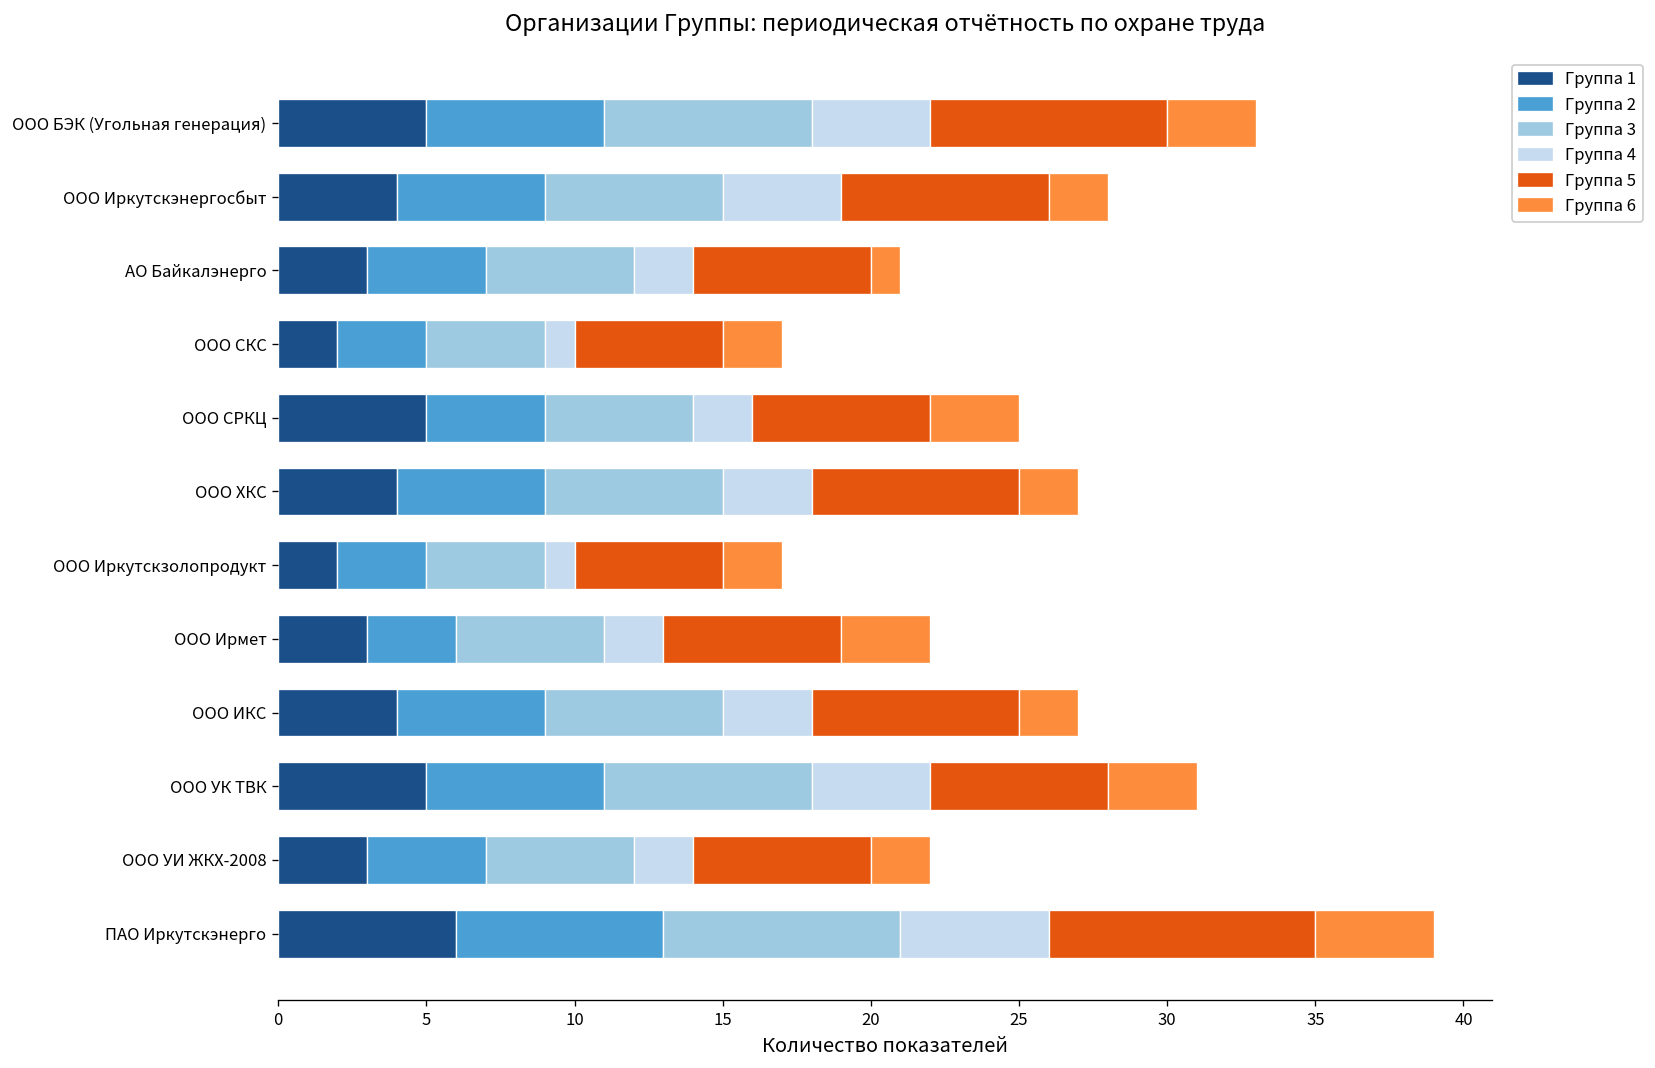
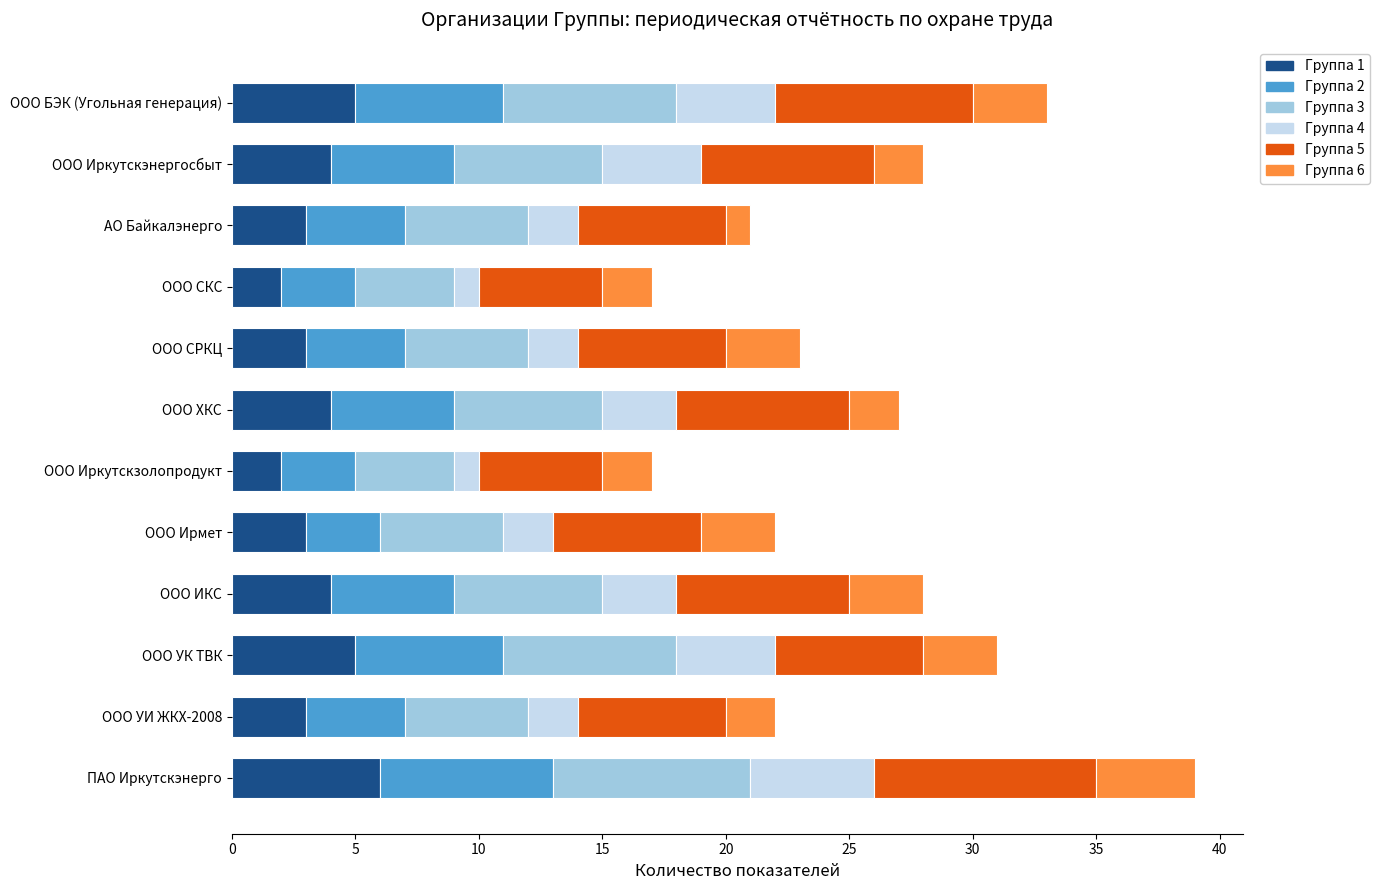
  {
    "Группа 1": {
      "ООО БЭК (Угольная генерация)": 5,
      "ООО Иркутскэнергосбыт": 4,
      "АО Байкалэнерго": 3,
      "ООО СКС": 2,
-     "ООО СРКЦ": 5,
+     "ООО СРКЦ": 3,
      "ООО ХКС": 4,
      "ООО Иркутскзолопродукт": 2,
      "ООО Ирмет": 3,
      "ООО ИКС": 4,
      "ООО УК ТВК": 5,
      "ООО УИ ЖКХ-2008": 3,
      "ПАО Иркутскэнерго": 6
    },
    "Группа 2": {
      "ООО БЭК (Угольная генерация)": 6,
      "ООО Иркутскэнергосбыт": 5,
      "АО Байкалэнерго": 4,
      "ООО СКС": 3,
      "ООО СРКЦ": 4,
      "ООО ХКС": 5,
      "ООО Иркутскзолопродукт": 3,
      "ООО Ирмет": 3,
      "ООО ИКС": 5,
      "ООО УК ТВК": 6,
      "ООО УИ ЖКХ-2008": 4,
      "ПАО Иркутскэнерго": 7
    },
    "Группа 5": {
      "ООО БЭК (Угольная генерация)": 8,
      "ООО Иркутскэнергосбыт": 7,
      "АО Байкалэнерго": 6,
      "ООО СКС": 5,
      "ООО СРКЦ": 6,
      "ООО ХКС": 7,
      "ООО Иркутскзолопродукт": 5,
      "ООО Ирмет": 6,
      "ООО ИКС": 7,
      "ООО УК ТВК": 6,
      "ООО УИ ЖКХ-2008": 6,
      "ПАО Иркутскэнерго": 9
    },
    "Группа 6": {
      "ООО БЭК (Угольная генерация)": 3,
      "ООО Иркутскэнергосбыт": 2,
      "АО Байкалэнерго": 1,
      "ООО СКС": 2,
      "ООО СРКЦ": 3,
      "ООО ХКС": 2,
      "ООО Иркутскзолопродукт": 2,
      "ООО Ирмет": 3,
-     "ООО ИКС": 2,
+     "ООО ИКС": 3,
      "ООО УК ТВК": 3,
      "ООО УИ ЖКХ-2008": 2,
      "ПАО Иркутскэнерго": 4
    }
  }
